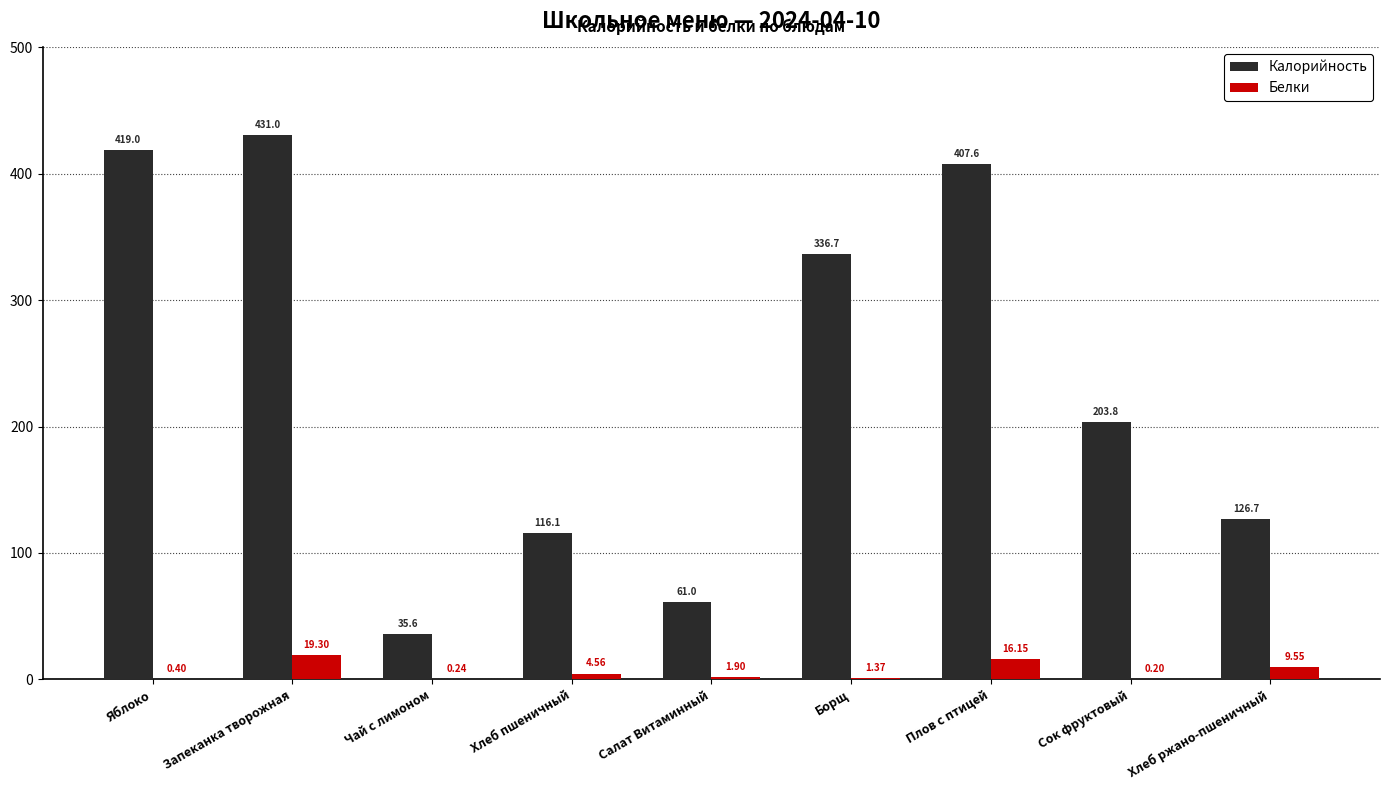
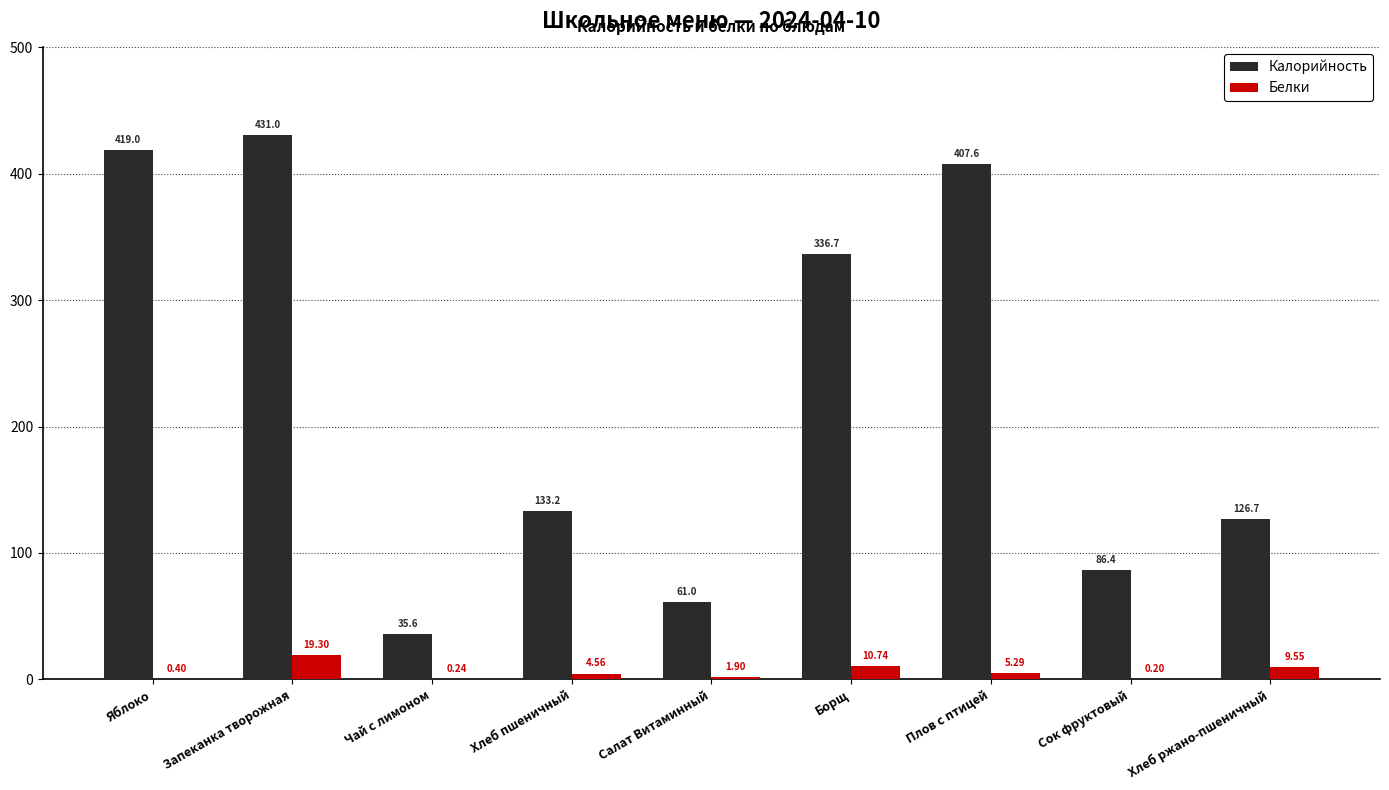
  {
    "Калорийность": {
      "Яблоко": 419.0,
      "Запеканка творожная": 431.0,
      "Чай с лимоном": 35.6,
-     "Хлеб пшеничный": 116.1,
+     "Хлеб пшеничный": 133.2,
      "Салат Витаминный": 61.0,
      "Борщ": 336.7,
      "Плов с птицей": 407.6,
-     "Сок фруктовый": 203.8,
+     "Сок фруктовый": 86.4,
      "Хлеб ржано-пшеничный": 126.7
    },
    "Белки": {
      "Яблоко": 0.40,
      "Запеканка творожная": 19.30,
      "Чай с лимоном": 0.24,
      "Хлеб пшеничный": 4.56,
      "Салат Витаминный": 1.90,
-     "Борщ": 1.37,
-     "Плов с птицей": 16.15,
+     "Борщ": 10.74,
+     "Плов с птицей": 5.29,
      "Сок фруктовый": 0.20,
      "Хлеб ржано-пшеничный": 9.55
    }
  }
